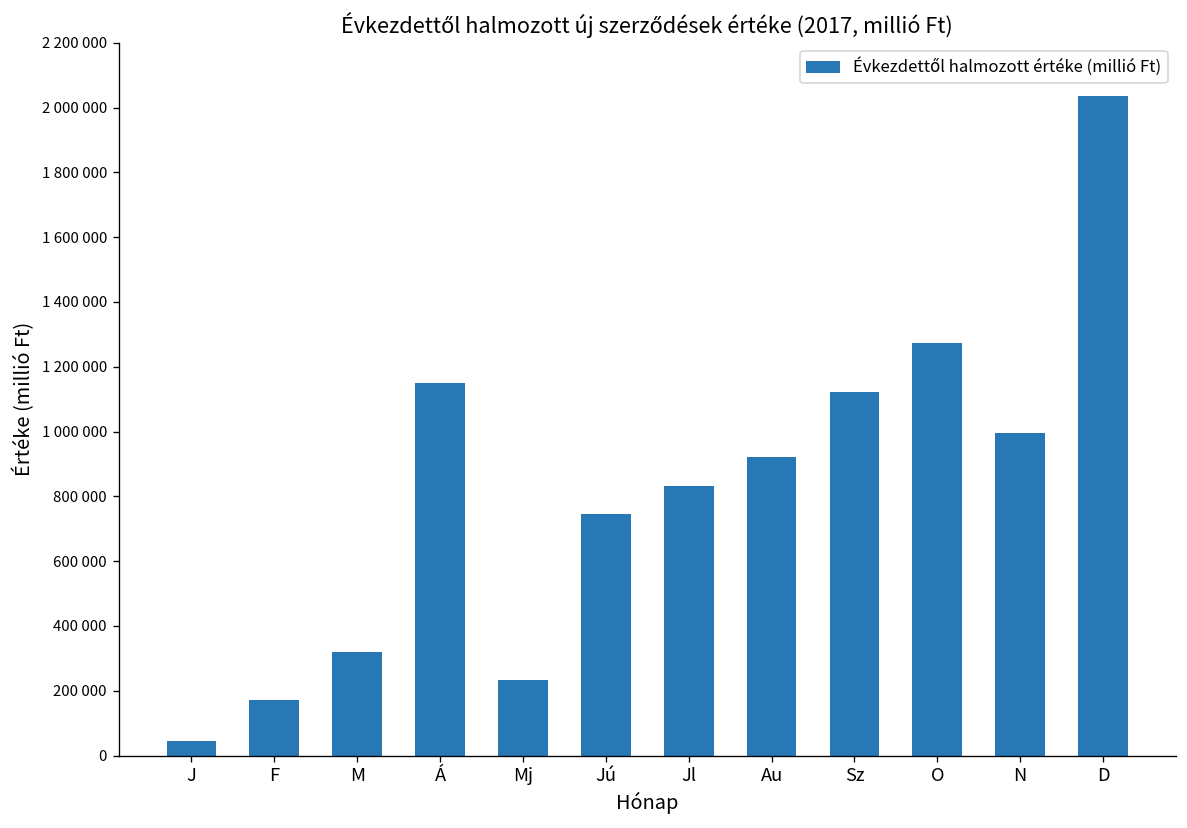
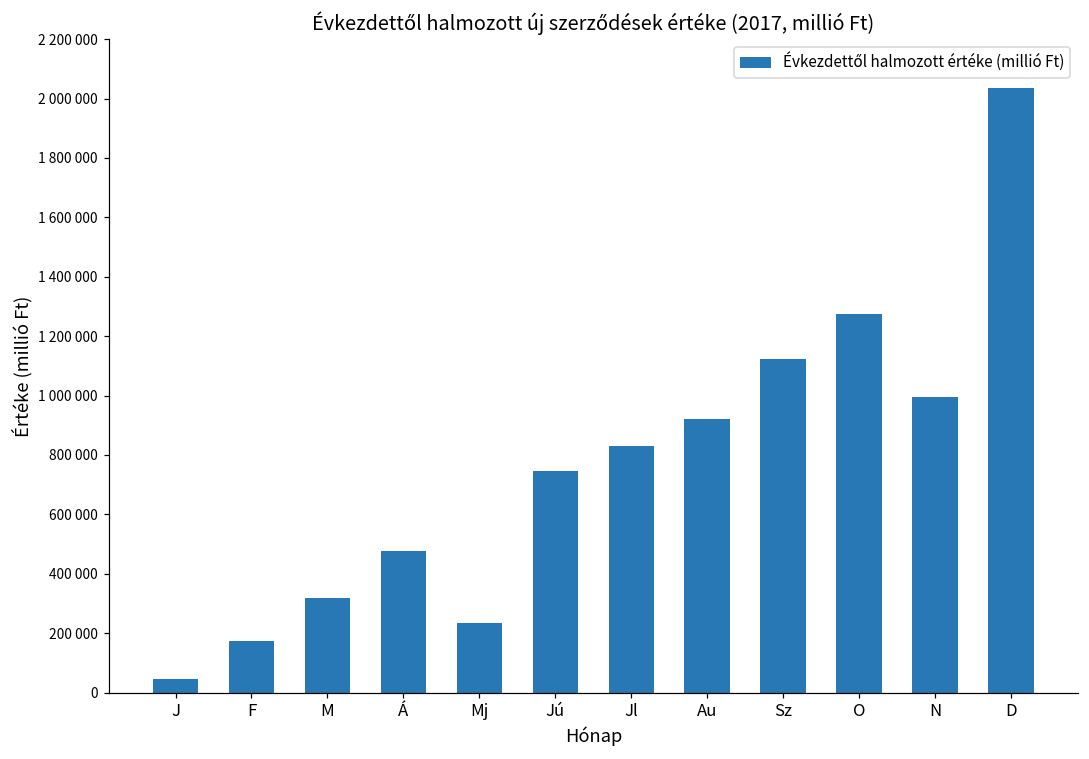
  {
    "J": 40000,
    "F": 170000,
    "M": 320000,
-   "Á": 1150000,
+   "Á": 480000,
    "Mj": 230000,
    "Jú": 750000,
    "Jl": 830000,
    "Au": 920000,
    "Sz": 1120000,
    "O": 1270000,
    "N": 1000000,
    "D": 2030000
  }
